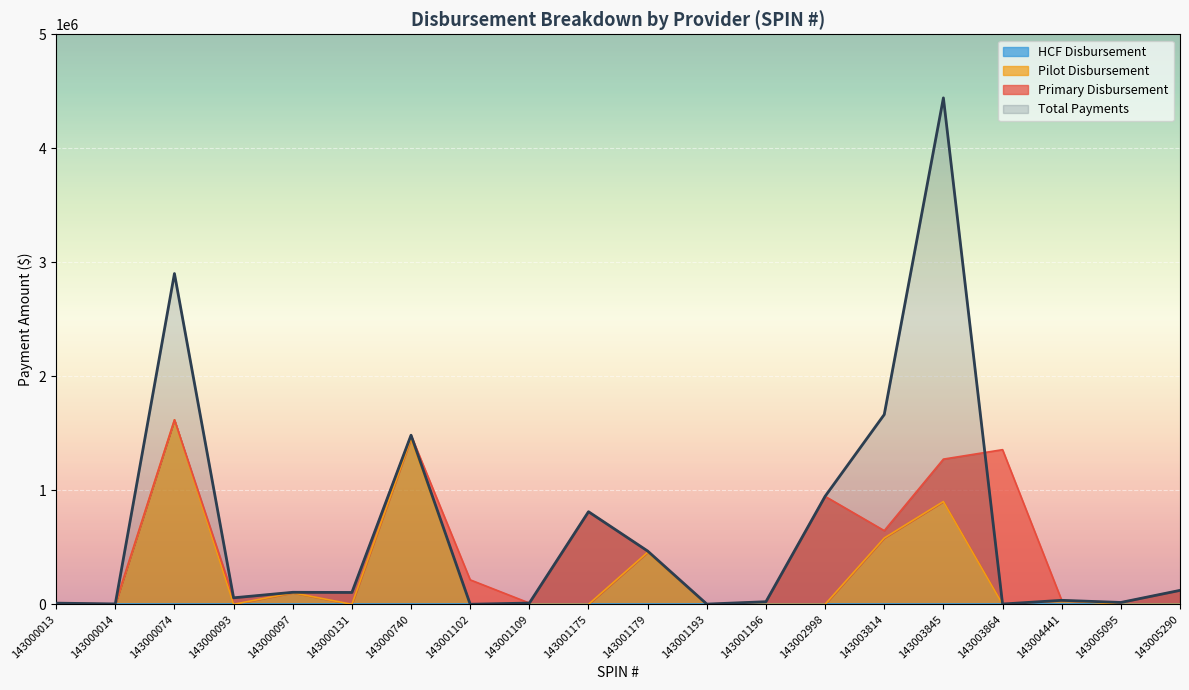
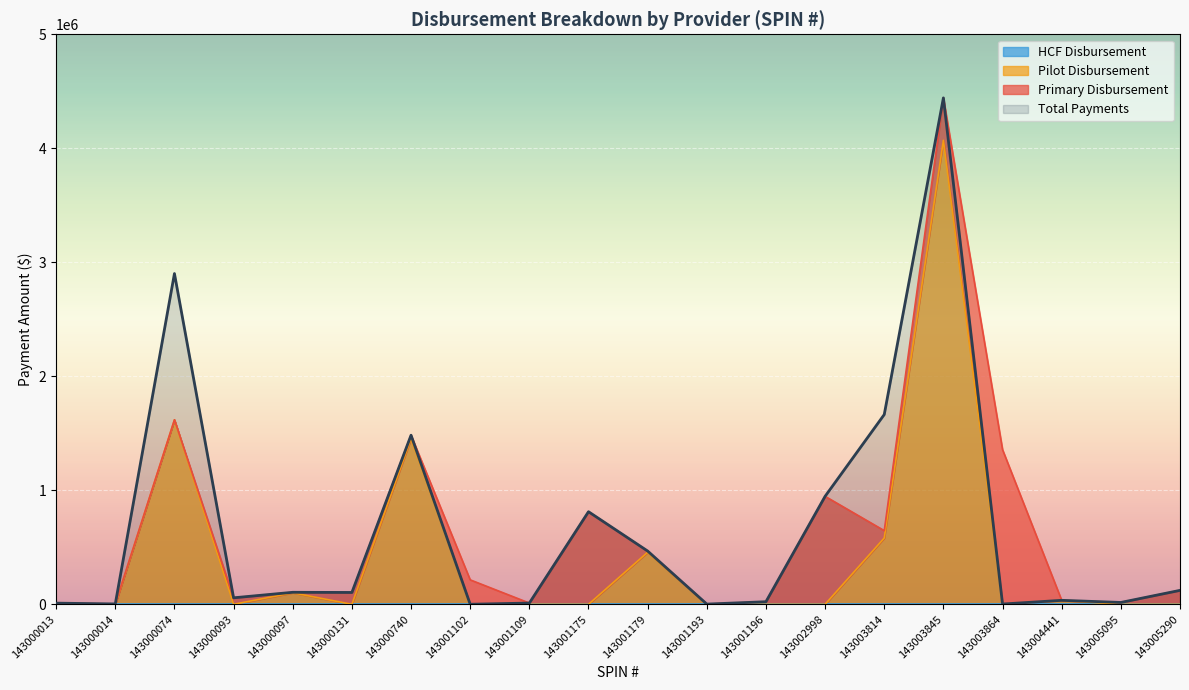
  {
    "HCF Disbursement": {
      "143000074": 0,
      "143000097": 0,
      "143000740": 0,
      "143001179": 0,
      "143003814": 0,
      "143003845": 0,
      "143004441": 0
    },
    "Pilot Disbursement": {
      "143000740": 1450000,
      "143003814": 580000,
-     "143003845": 900000
+     "143003845": 4070000
    },
    "Primary Disbursement": {
      "143001102": 210000,
      "143003814": 60000,
      "143003864": 1360000
    },
    "Total Payments": {
      "143000074": 2900000,
      "143003814": 1660000
    }
  }
